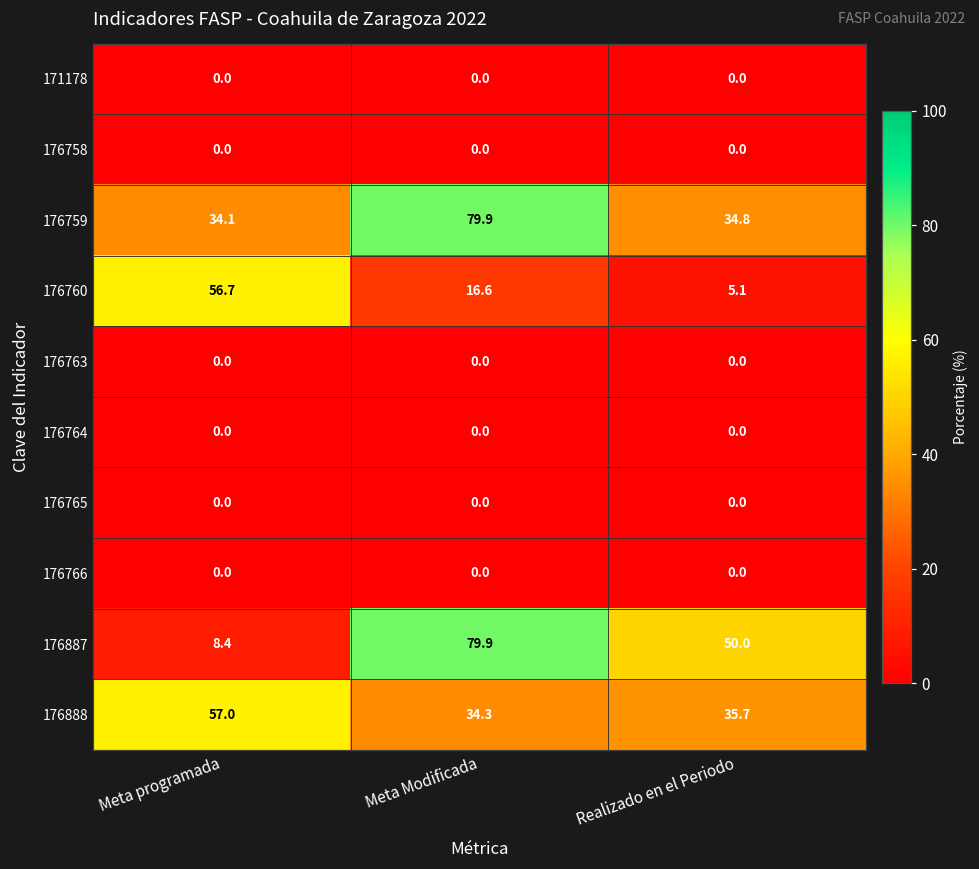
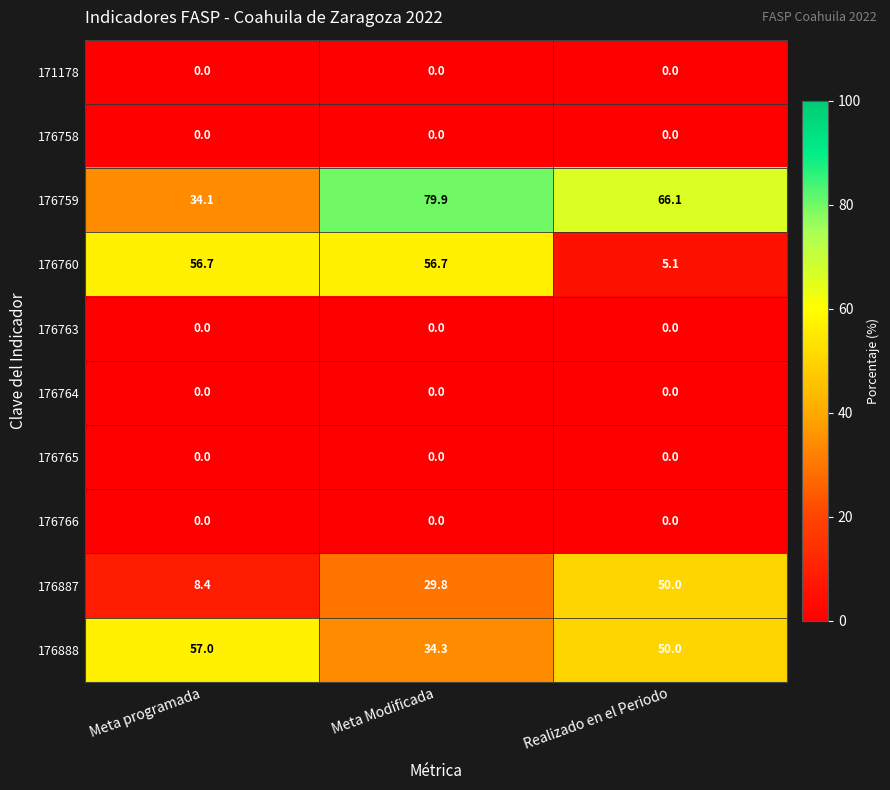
  {
    "171178": {
      "Meta programada": 0.0,
      "Meta Modificada": 0.0,
      "Realizado en el Periodo": 0.0
    },
    "176758": {
      "Meta programada": 0.0,
      "Meta Modificada": 0.0,
      "Realizado en el Periodo": 0.0
    },
    "176759": {
      "Meta programada": 34.1,
      "Meta Modificada": 79.9,
-     "Realizado en el Periodo": 34.8
+     "Realizado en el Periodo": 66.1
    },
    "176760": {
      "Meta programada": 56.7,
-     "Meta Modificada": 16.6,
+     "Meta Modificada": 56.7,
      "Realizado en el Periodo": 5.1
    },
    "176763": {
      "Meta programada": 0.0,
      "Meta Modificada": 0.0,
      "Realizado en el Periodo": 0.0
    },
    "176764": {
      "Meta programada": 0.0,
      "Meta Modificada": 0.0,
      "Realizado en el Periodo": 0.0
    },
    "176765": {
      "Meta programada": 0.0,
      "Meta Modificada": 0.0,
      "Realizado en el Periodo": 0.0
    },
    "176766": {
      "Meta programada": 0.0,
      "Meta Modificada": 0.0,
      "Realizado en el Periodo": 0.0
    },
    "176887": {
      "Meta programada": 8.4,
-     "Meta Modificada": 79.9,
+     "Meta Modificada": 29.8,
      "Realizado en el Periodo": 50.0
    },
    "176888": {
      "Meta programada": 57.0,
      "Meta Modificada": 34.3,
-     "Realizado en el Periodo": 35.7
+     "Realizado en el Periodo": 50.0
    }
  }
